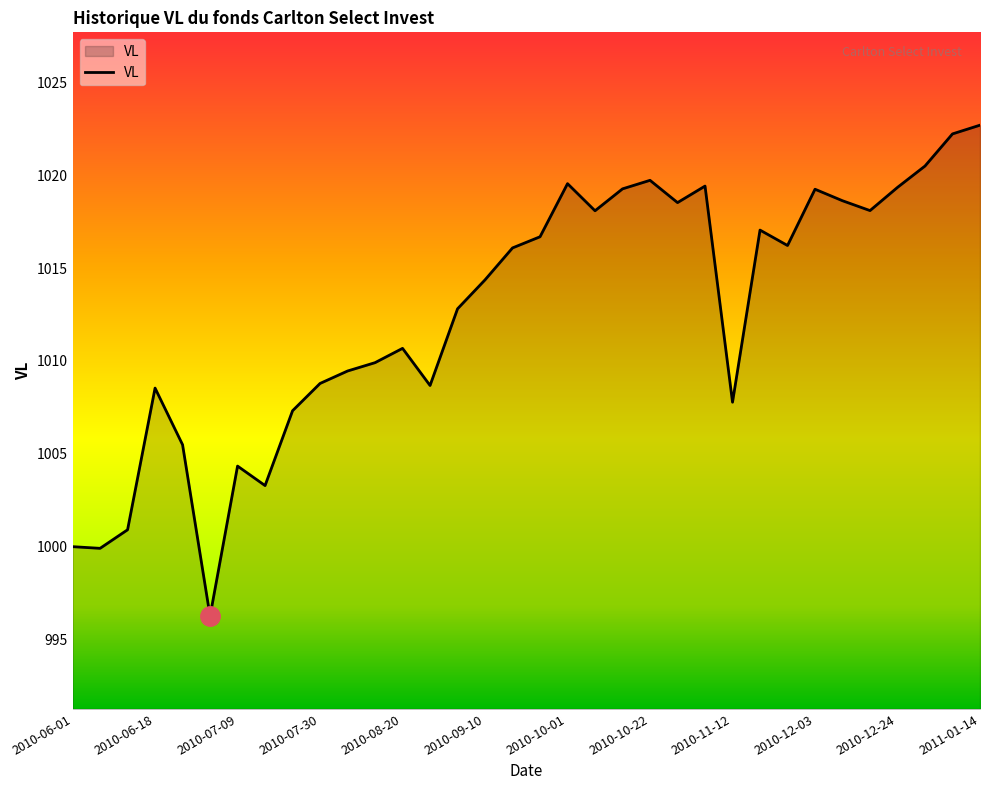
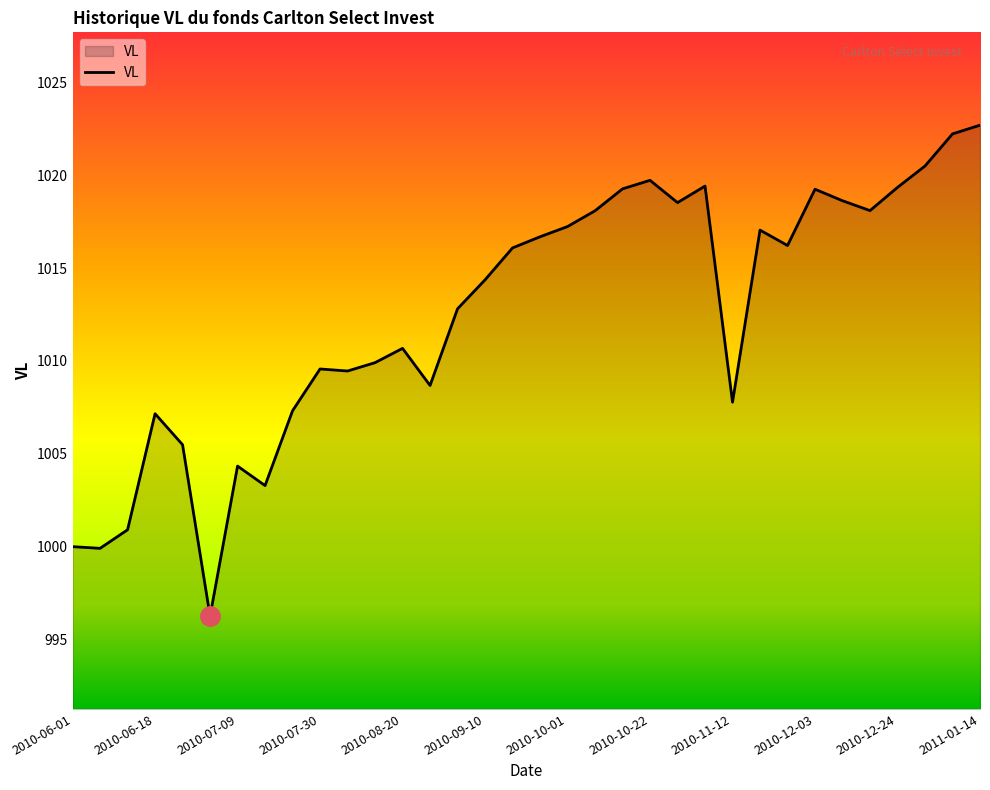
  {
    "VL": {
      "2010-06-01": 1000.0,
-     "2010-06-18": 1008.5,
+     "2010-06-18": 1007.2,
      "2010-07-09": 1004.3,
-     "2010-07-30": 1008.8,
+     "2010-07-30": 1009.6,
      "2010-08-20": 1010.7,
      "2010-09-10": 1014.4,
-     "2010-10-01": 1019.6,
+     "2010-10-01": 1017.2,
      "2010-10-22": 1019.7,
      "2010-11-12": 1007.8,
      "2010-12-03": 1019.3,
      "2010-12-24": 1019.4,
      "2011-01-14": 1022.7
    }
  }
